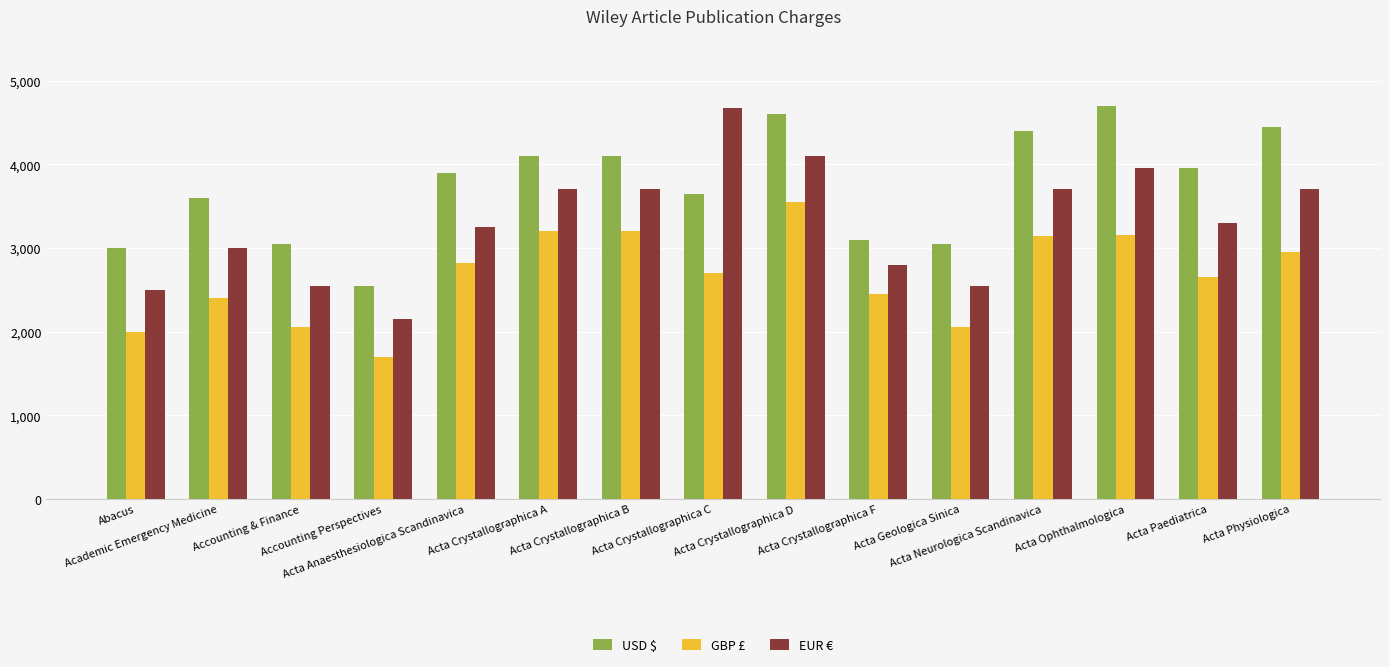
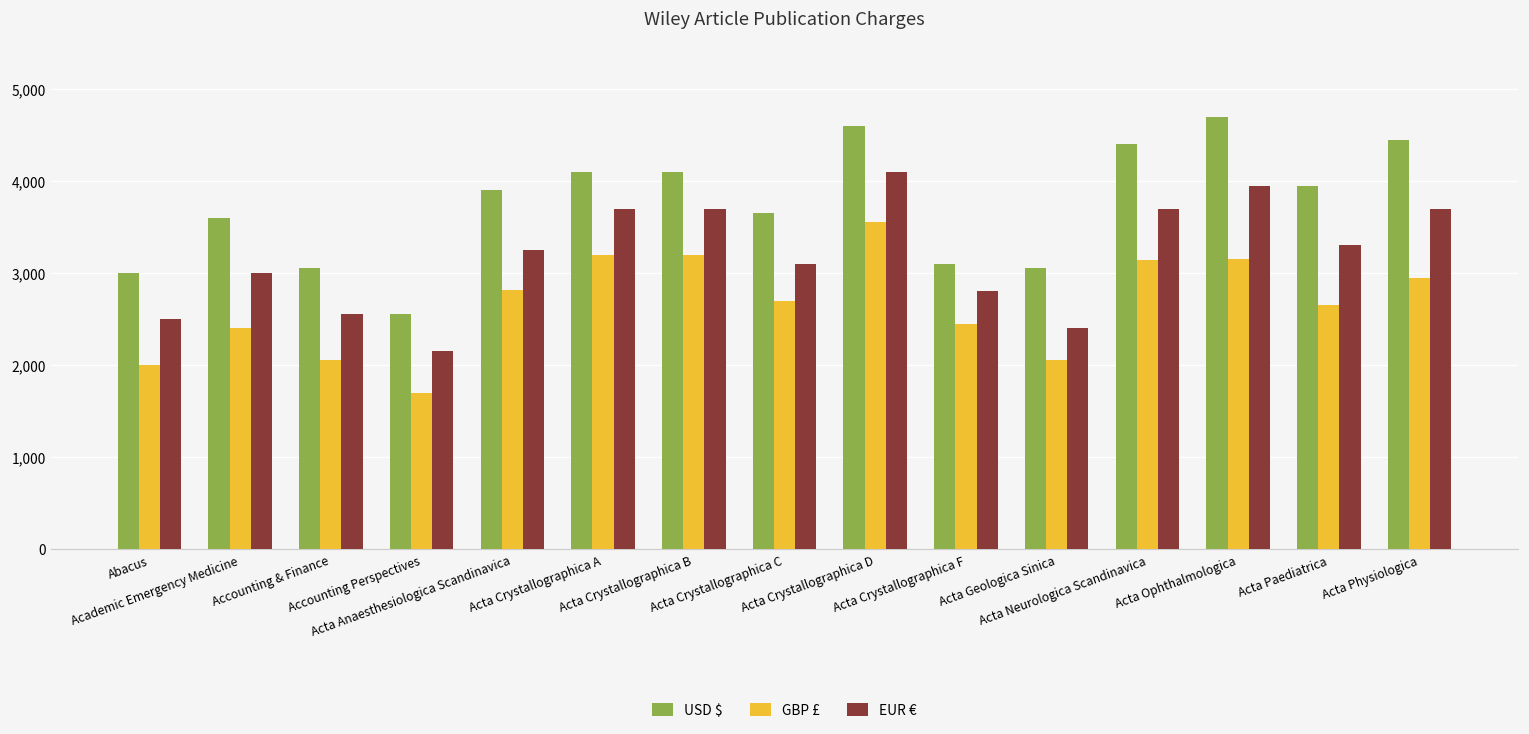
  {
    "USD $": {
      "Abacus": "3,000",
      "Academic Emergency Medicine": "3,600",
      "Accounting & Finance": "3,100",
      "Accounting Perspectives": "2,600",
      "Acta Anaesthesiologica Scandinavica": "3,900",
      "Acta Crystallographica A": "4,100",
      "Acta Crystallographica B": "4,100",
      "Acta Crystallographica C": "3,700",
      "Acta Crystallographica D": "4,600",
      "Acta Crystallographica F": "3,100",
      "Acta Geologica Sinica": "3,100",
      "Acta Neurologica Scandinavica": "4,400",
      "Acta Ophthalmologica": "4,700",
      "Acta Paediatrica": "4,000",
      "Acta Physiologica": "4,500"
    },
    "GBP £": {
      "Abacus": "2,000",
      "Academic Emergency Medicine": "2,400",
      "Accounting & Finance": "2,100",
      "Accounting Perspectives": "1,700",
      "Acta Anaesthesiologica Scandinavica": "2,800",
      "Acta Crystallographica A": "3,200",
      "Acta Crystallographica B": "3,200",
      "Acta Crystallographica C": "2,700",
      "Acta Crystallographica D": "3,600",
      "Acta Crystallographica F": "2,500",
      "Acta Geologica Sinica": "2,100",
      "Acta Neurologica Scandinavica": "3,100",
      "Acta Ophthalmologica": "3,200",
      "Acta Paediatrica": "2,700",
      "Acta Physiologica": "3,000"
    },
    "EUR €": {
      "Abacus": "2,500",
      "Academic Emergency Medicine": "3,000",
      "Accounting & Finance": "2,600",
      "Accounting Perspectives": "2,200",
      "Acta Anaesthesiologica Scandinavica": "3,300",
      "Acta Crystallographica A": "3,700",
      "Acta Crystallographica B": "3,700",
-     "Acta Crystallographica C": "4,700",
+     "Acta Crystallographica C": "3,100",
      "Acta Crystallographica D": "4,100",
      "Acta Crystallographica F": "2,800",
-     "Acta Geologica Sinica": "2,600",
+     "Acta Geologica Sinica": "2,400",
      "Acta Neurologica Scandinavica": "3,700",
      "Acta Ophthalmologica": "4,000",
      "Acta Paediatrica": "3,300",
      "Acta Physiologica": "3,700"
    }
  }
